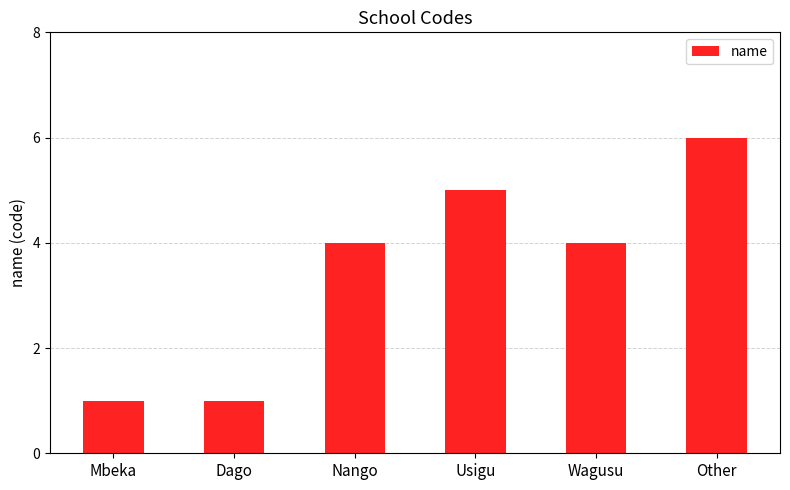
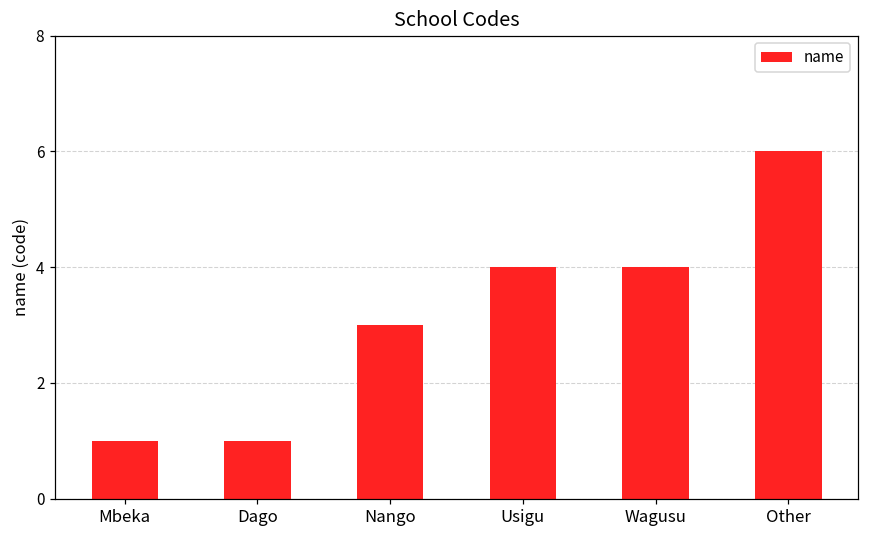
  {
    "Mbeka": 1,
    "Dago": 1,
-   "Nango": 4,
-   "Usigu": 5,
+   "Nango": 3,
+   "Usigu": 4,
    "Wagusu": 4,
    "Other": 6
  }
